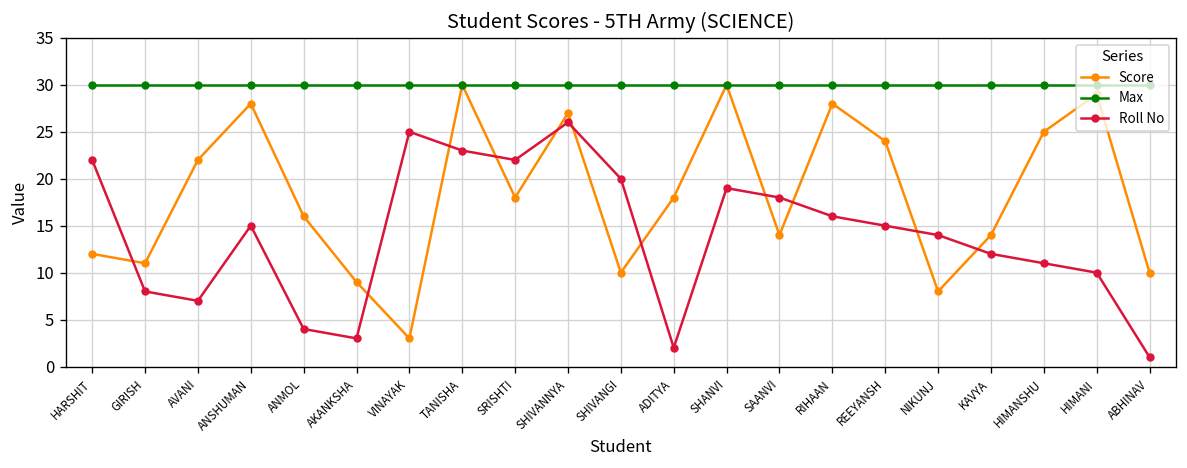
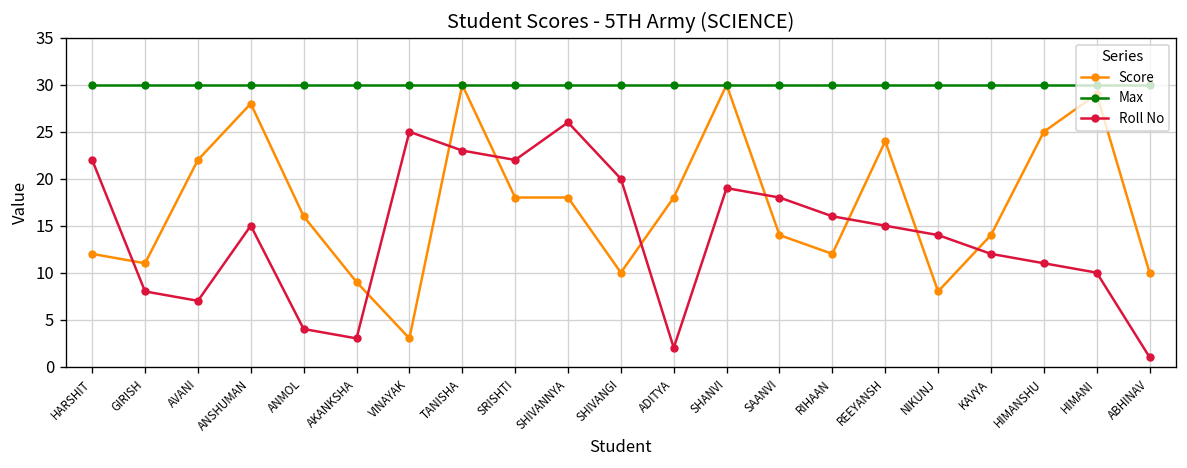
  {
    "Score": {
      "HARSHIT": 12,
      "GIRISH": 11,
      "AVANI": 22,
      "ANSHUMAN": 28,
      "ANMOL": 16,
      "AKANKSHA": 9,
      "VINAYAK": 3,
      "SRISHTI": 18,
-     "SHIVANNYA": 27,
+     "SHIVANNYA": 18,
      "SHIVANGI": 10,
      "ADITYA": 18,
      "SAANVI": 14,
-     "RIHAAN": 28,
+     "RIHAAN": 12,
      "REEYANSH": 24,
      "NIKUNJ": 8,
      "KAVYA": 14,
      "HIMANSHU": 25,
      "ABHINAV": 10
    },
    "Max": {
      "HARSHIT": 30,
      "GIRISH": 30,
      "AVANI": 30,
      "ANSHUMAN": 30,
      "ANMOL": 30,
      "AKANKSHA": 30,
      "VINAYAK": 30,
      "SRISHTI": 30,
      "SHIVANNYA": 30,
      "SHIVANGI": 30,
      "ADITYA": 30,
      "SAANVI": 30,
      "RIHAAN": 30,
      "REEYANSH": 30,
      "NIKUNJ": 30,
      "KAVYA": 30,
      "HIMANSHU": 30
    },
    "Roll No": {
      "HARSHIT": 22,
      "GIRISH": 8,
      "AVANI": 7,
      "ANSHUMAN": 15,
      "ANMOL": 4,
      "AKANKSHA": 3,
      "VINAYAK": 25,
      "TANISHA": 23,
      "SRISHTI": 22,
      "SHIVANNYA": 26,
      "SHIVANGI": 20,
      "ADITYA": 2,
      "SHANVI": 19,
      "SAANVI": 18,
      "RIHAAN": 16,
      "REEYANSH": 15,
      "NIKUNJ": 14,
      "KAVYA": 12,
      "HIMANSHU": 11,
      "HIMANI": 10,
      "ABHINAV": 1
    }
  }
